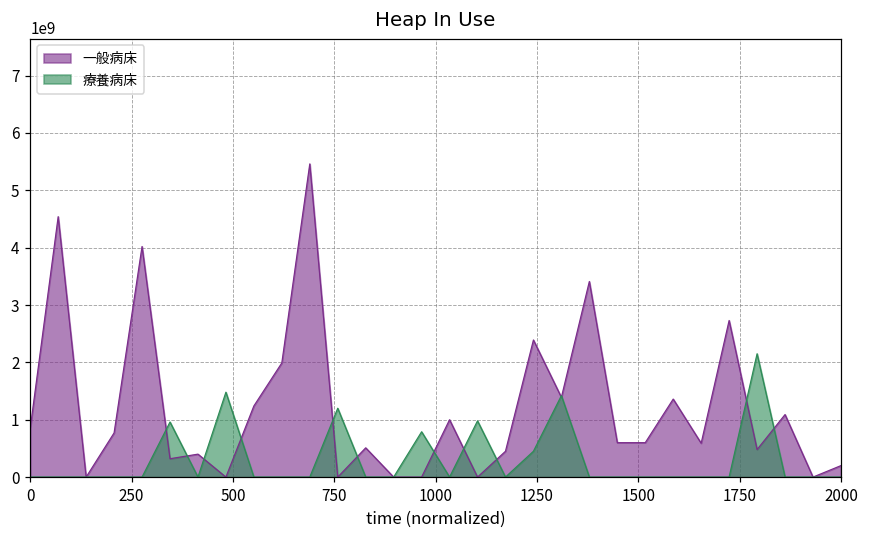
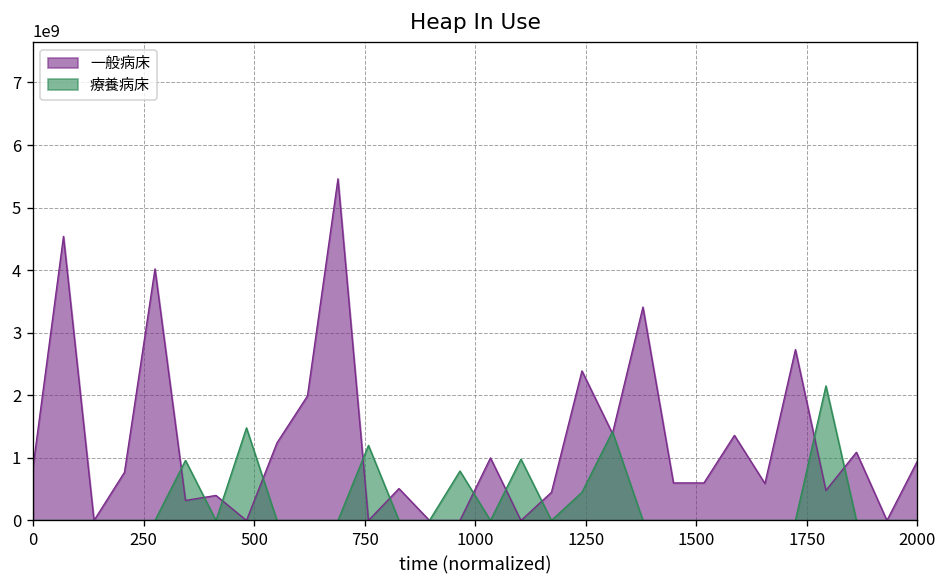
  {
    "一般病床": {
      "0": 900000000,
-     "2000": 200000000
+     "2000": 1000000000
    },
    "療養病床": {
      "0": 0,
      "2000": 0
    }
  }
